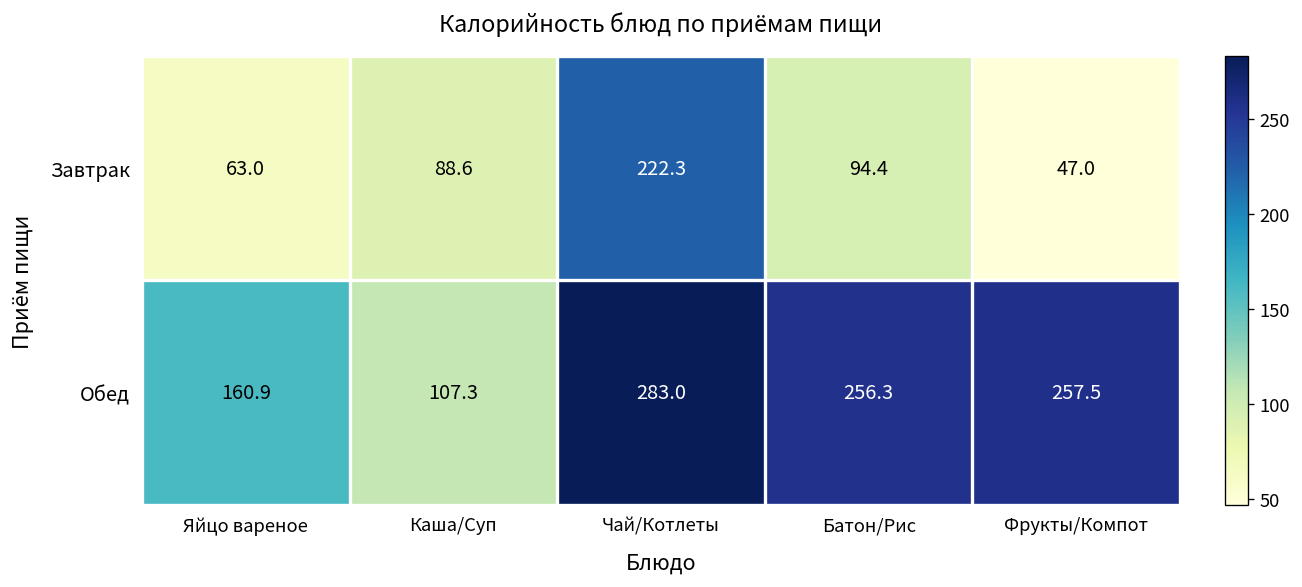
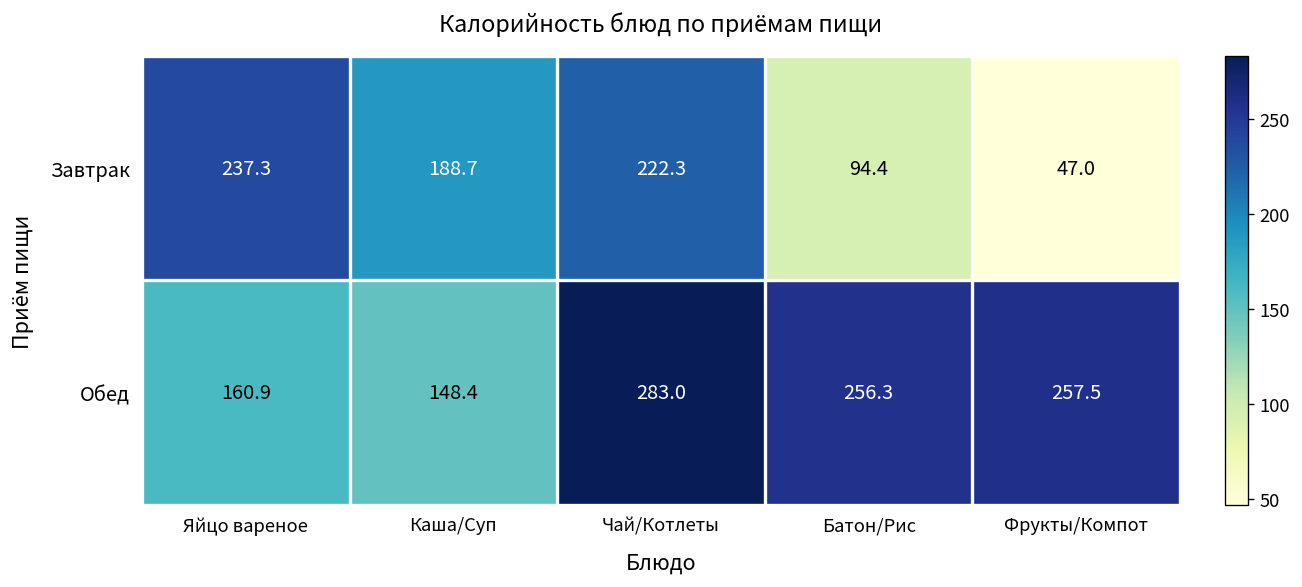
  {
    "Завтрак": {
-     "Яйцо вареное": 63.0,
-     "Каша/Суп": 88.6,
+     "Яйцо вареное": 237.3,
+     "Каша/Суп": 188.7,
      "Чай/Котлеты": 222.3,
      "Батон/Рис": 94.4,
      "Фрукты/Компот": 47.0
    },
    "Обед": {
      "Яйцо вареное": 160.9,
-     "Каша/Суп": 107.3,
+     "Каша/Суп": 148.4,
      "Чай/Котлеты": 283.0,
      "Батон/Рис": 256.3,
      "Фрукты/Компот": 257.5
    }
  }
